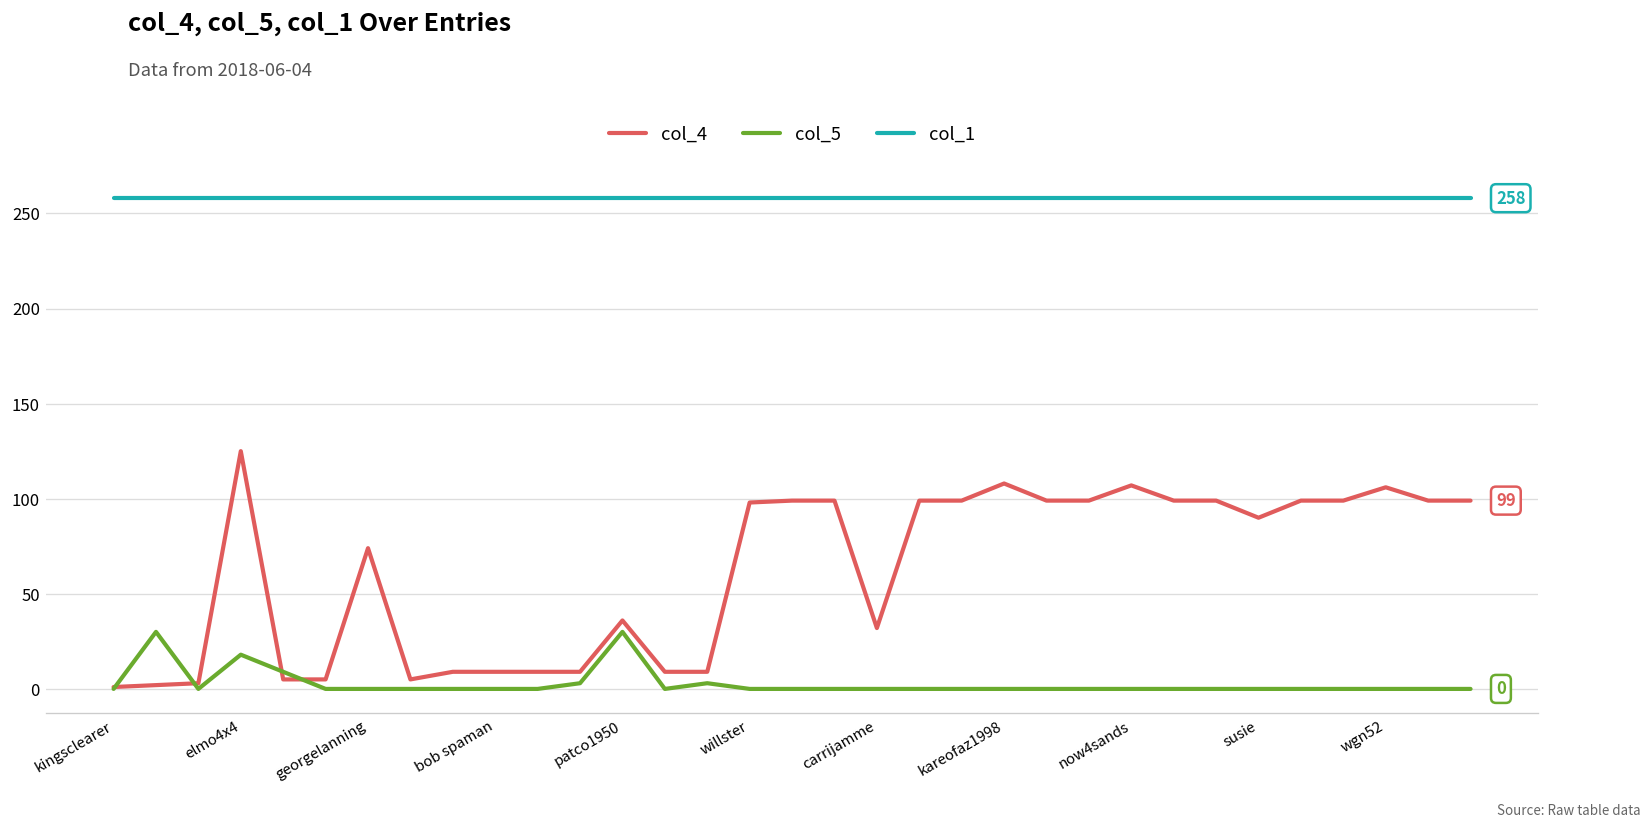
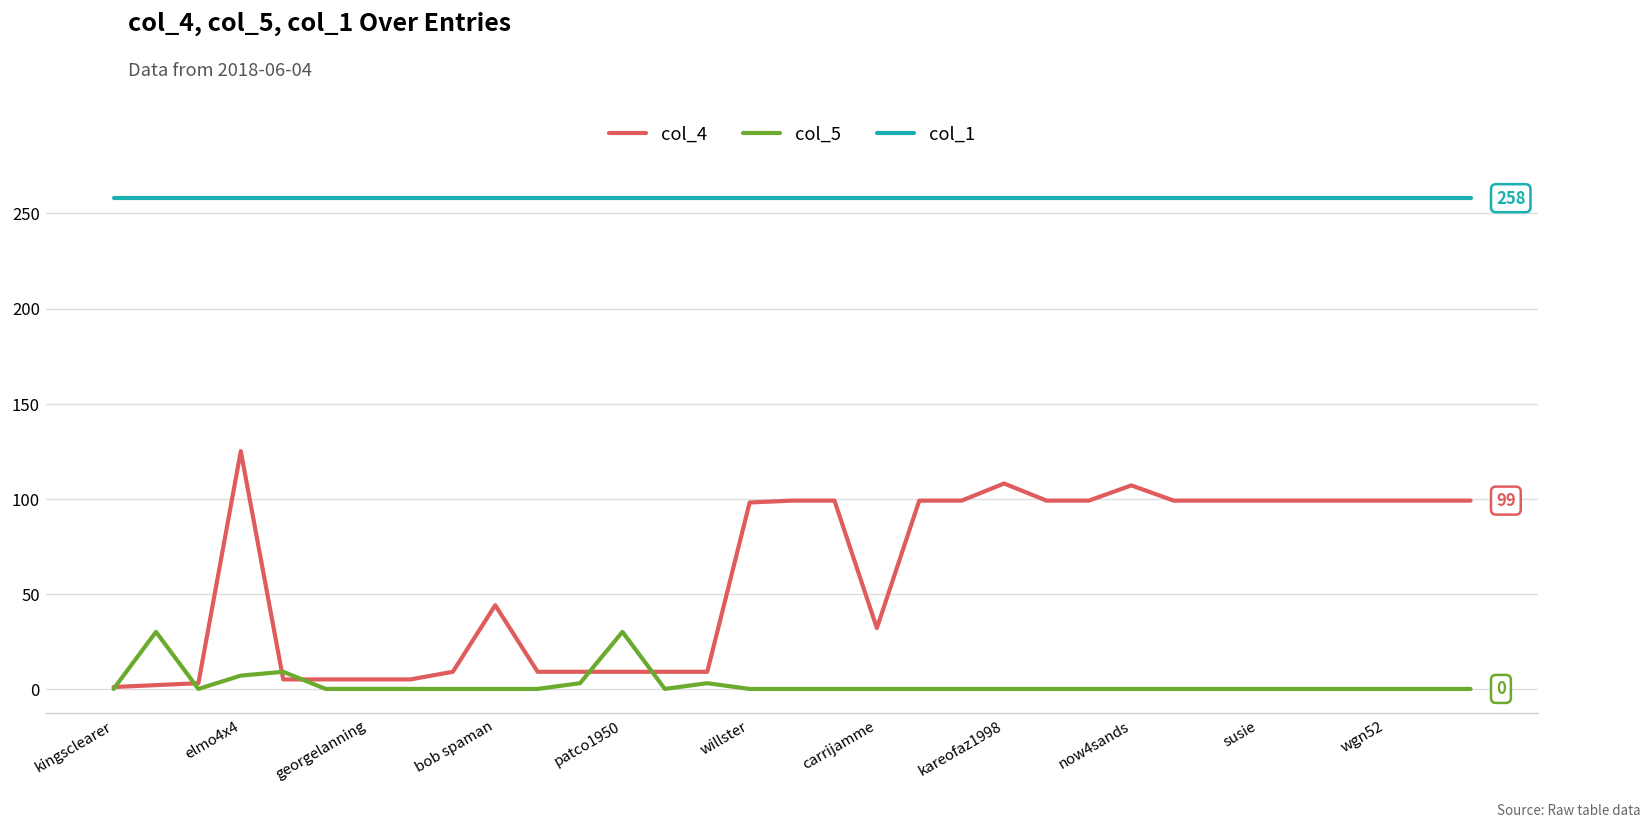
  {
    "col_4": {
      "elmo4x4": 125,
-     "georgelanning": 74,
-     "bob spaman": 9,
-     "patco1950": 36,
+     "georgelanning": 5,
+     "bob spaman": 44,
+     "patco1950": 9,
      "willster": 98,
      "carrijamme": 32,
      "kareofaz1998": 108,
      "now4sands": 107,
-     "susie": 90,
-     "wgn52": 106
+     "susie": 99,
+     "wgn52": 99
    },
    "col_5": {
-     "elmo4x4": 18,
+     "elmo4x4": 7,
      "georgelanning": 0,
      "bob spaman": 0,
      "patco1950": 30,
      "willster": 0,
      "carrijamme": 0,
      "kareofaz1998": 0,
      "now4sands": 0,
      "susie": 0,
      "wgn52": 0
    },
    "col_1": {
      "kingsclearer": 258,
      "elmo4x4": 258,
      "georgelanning": 258,
      "bob spaman": 258,
      "patco1950": 258,
      "willster": 258,
      "carrijamme": 258,
      "kareofaz1998": 258,
      "now4sands": 258,
      "susie": 258,
      "wgn52": 258
    }
  }
